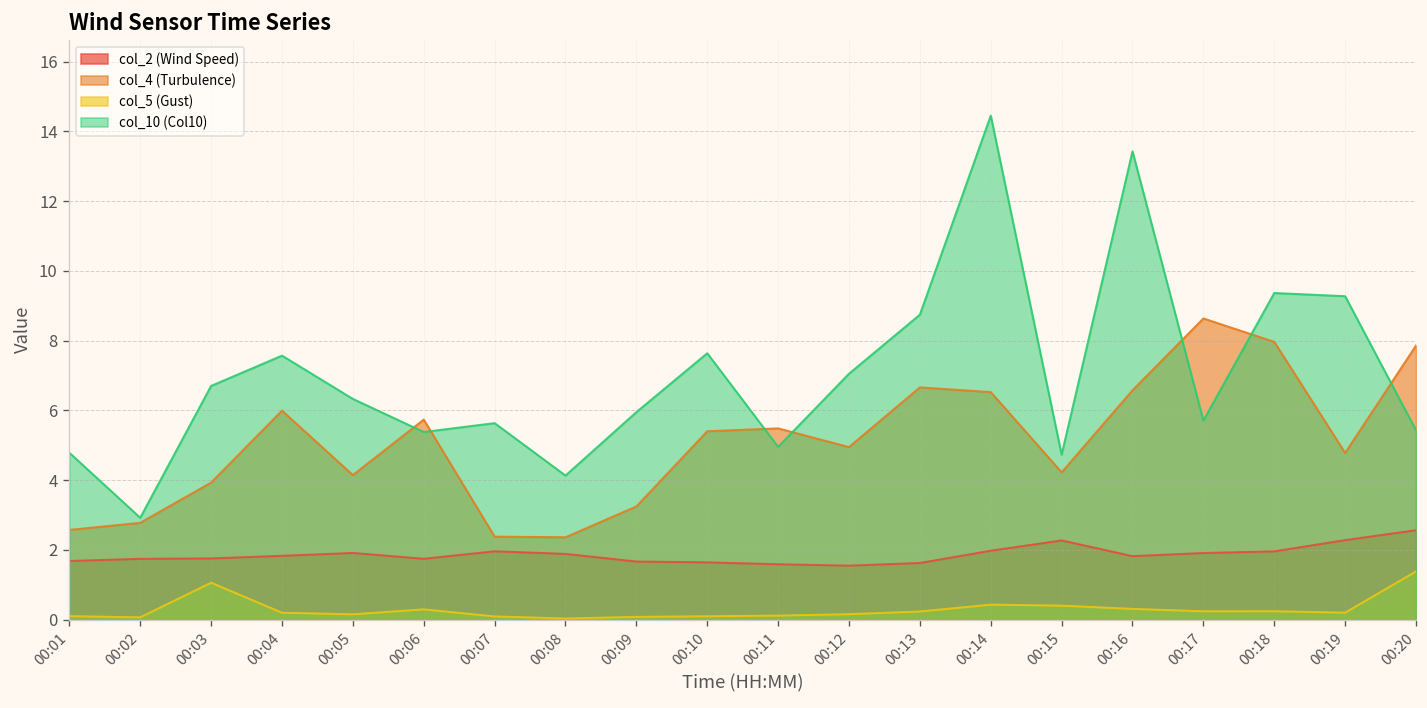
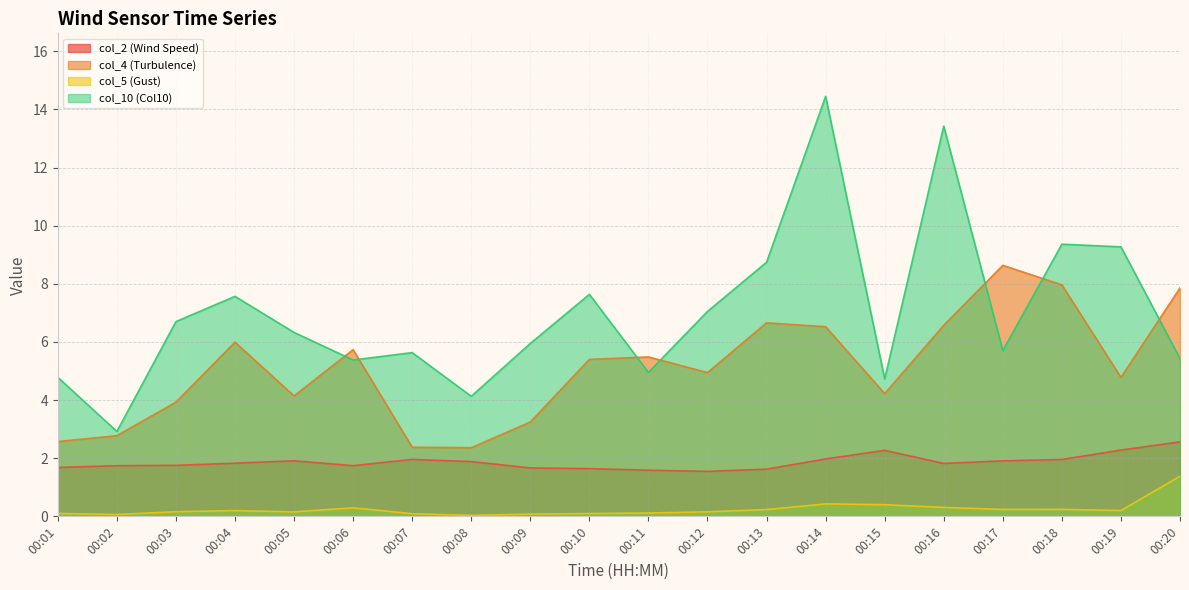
  {
    "col_5 (Gust)": {
      "00:01": 0.1,
      "00:02": 0.1,
-     "00:03": 1.1,
+     "00:03": 0.2,
      "00:04": 0.2,
      "00:05": 0.2,
      "00:06": 0.3,
      "00:07": 0.1,
      "00:08": 0.0,
      "00:09": 0.1,
      "00:10": 0.1,
      "00:11": 0.1,
      "00:12": 0.2,
      "00:13": 0.2,
      "00:14": 0.4,
      "00:15": 0.4,
      "00:16": 0.3,
      "00:17": 0.2,
      "00:18": 0.2,
      "00:19": 0.2,
      "00:20": 1.4
    },
    "col_10 (Col10)": {
      "00:01": 4.8,
      "00:02": 2.9,
      "00:03": 6.7,
      "00:04": 7.6,
      "00:05": 6.3,
      "00:06": 5.4,
      "00:07": 5.6,
      "00:08": 4.1,
      "00:09": 5.9,
      "00:10": 7.6,
      "00:11": 5.0,
      "00:12": 7.1,
      "00:13": 8.7,
      "00:14": 14.5,
      "00:15": 4.7,
      "00:16": 13.4,
      "00:17": 5.7,
      "00:18": 9.4,
      "00:19": 9.3,
      "00:20": 5.4
    }
  }
